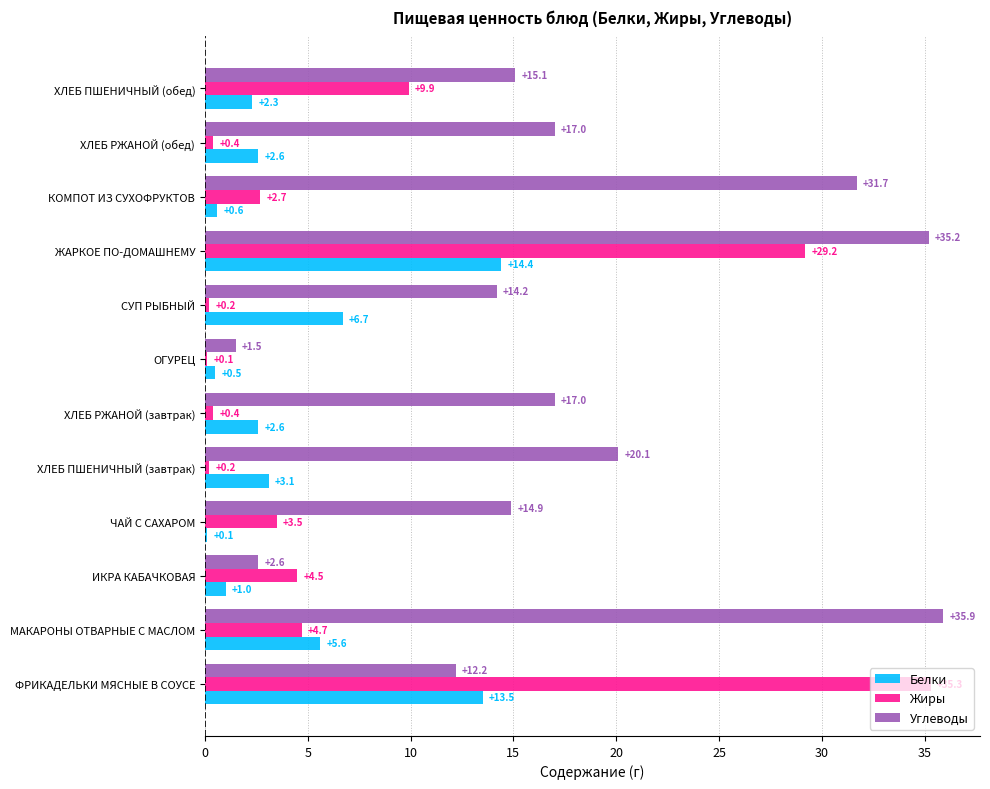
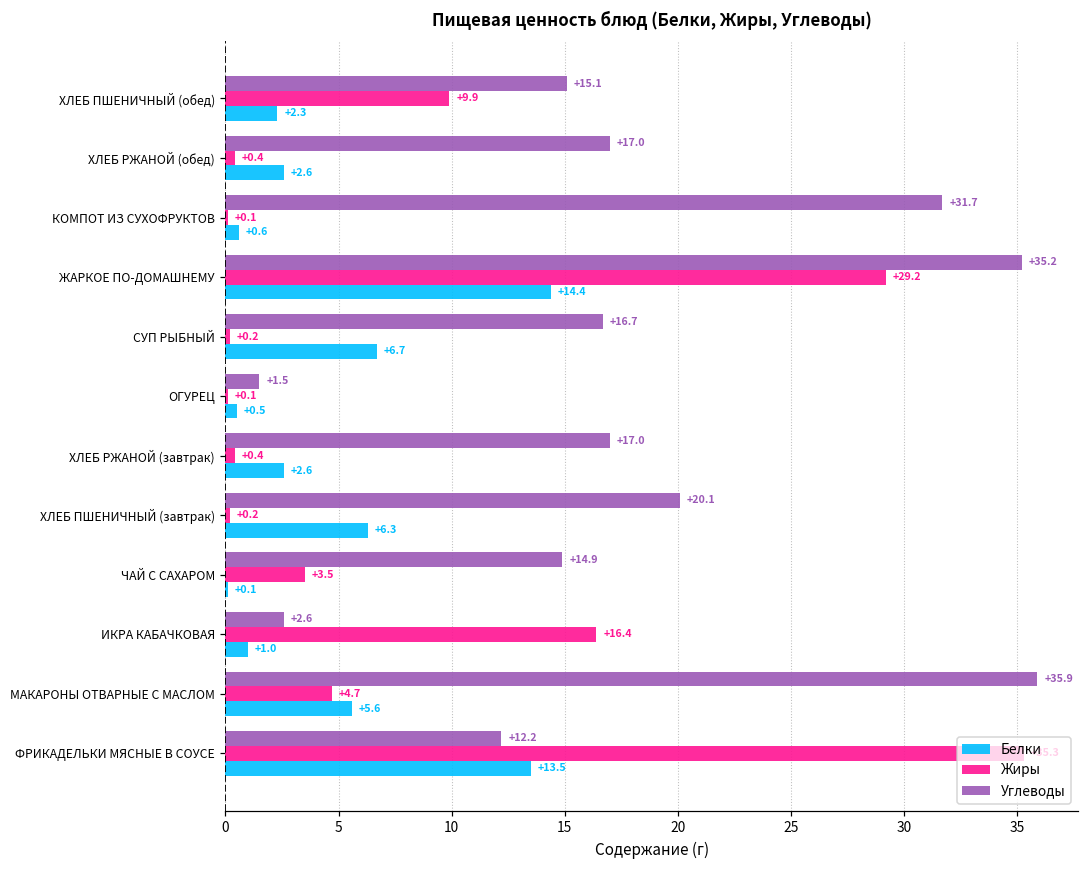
  {
    "Белки": {
      "ХЛЕБ ПШЕНИЧНЫЙ (обед)": "+2.3",
      "ХЛЕБ РЖАНОЙ (обед)": "+2.6",
      "КОМПОТ ИЗ СУХОФРУКТОВ": "+0.6",
      "ЖАРКОЕ ПО-ДОМАШНЕМУ": "+14.4",
      "СУП РЫБНЫЙ": "+6.7",
      "ОГУРЕЦ": "+0.5",
      "ХЛЕБ РЖАНОЙ (завтрак)": "+2.6",
-     "ХЛЕБ ПШЕНИЧНЫЙ (завтрак)": "+3.1",
+     "ХЛЕБ ПШЕНИЧНЫЙ (завтрак)": "+6.3",
      "ЧАЙ С САХАРОМ": "+0.1",
      "ИКРА КАБАЧКОВАЯ": "+1.0",
      "МАКАРОНЫ ОТВАРНЫЕ С МАСЛОМ": "+5.6",
      "ФРИКАДЕЛЬКИ МЯСНЫЕ В СОУСЕ": "+13.5"
    },
    "Жиры": {
      "ХЛЕБ ПШЕНИЧНЫЙ (обед)": "+9.9",
      "ХЛЕБ РЖАНОЙ (обед)": "+0.4",
-     "КОМПОТ ИЗ СУХОФРУКТОВ": "+2.7",
+     "КОМПОТ ИЗ СУХОФРУКТОВ": "+0.1",
      "ЖАРКОЕ ПО-ДОМАШНЕМУ": "+29.2",
      "СУП РЫБНЫЙ": "+0.2",
      "ОГУРЕЦ": "+0.1",
      "ХЛЕБ РЖАНОЙ (завтрак)": "+0.4",
      "ХЛЕБ ПШЕНИЧНЫЙ (завтрак)": "+0.2",
      "ЧАЙ С САХАРОМ": "+3.5",
-     "ИКРА КАБАЧКОВАЯ": "+4.5",
+     "ИКРА КАБАЧКОВАЯ": "+16.4",
      "МАКАРОНЫ ОТВАРНЫЕ С МАСЛОМ": "+4.7"
    },
    "Углеводы": {
      "ХЛЕБ ПШЕНИЧНЫЙ (обед)": "+15.1",
      "ХЛЕБ РЖАНОЙ (обед)": "+17.0",
      "КОМПОТ ИЗ СУХОФРУКТОВ": "+31.7",
      "ЖАРКОЕ ПО-ДОМАШНЕМУ": "+35.2",
-     "СУП РЫБНЫЙ": "+14.2",
+     "СУП РЫБНЫЙ": "+16.7",
      "ОГУРЕЦ": "+1.5",
      "ХЛЕБ РЖАНОЙ (завтрак)": "+17.0",
      "ХЛЕБ ПШЕНИЧНЫЙ (завтрак)": "+20.1",
      "ЧАЙ С САХАРОМ": "+14.9",
      "ИКРА КАБАЧКОВАЯ": "+2.6",
      "МАКАРОНЫ ОТВАРНЫЕ С МАСЛОМ": "+35.9",
      "ФРИКАДЕЛЬКИ МЯСНЫЕ В СОУСЕ": "+12.2"
    }
  }
